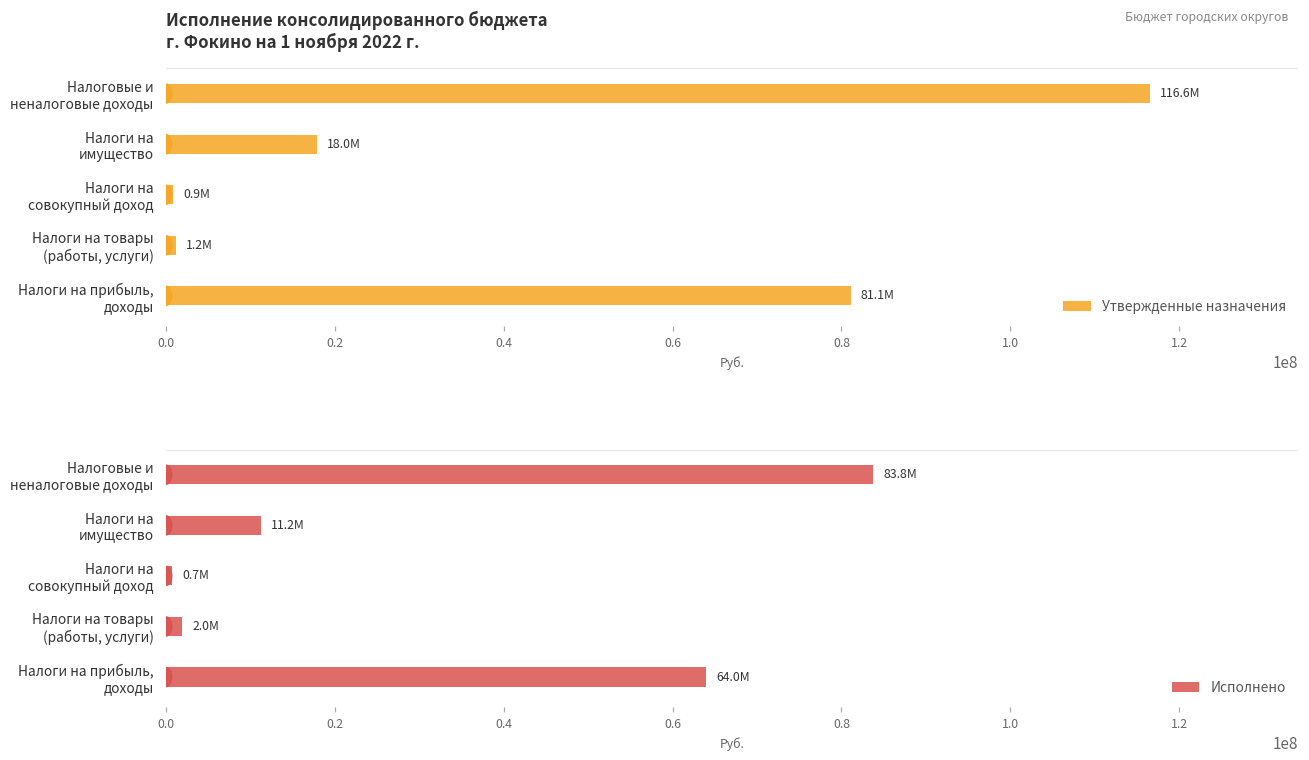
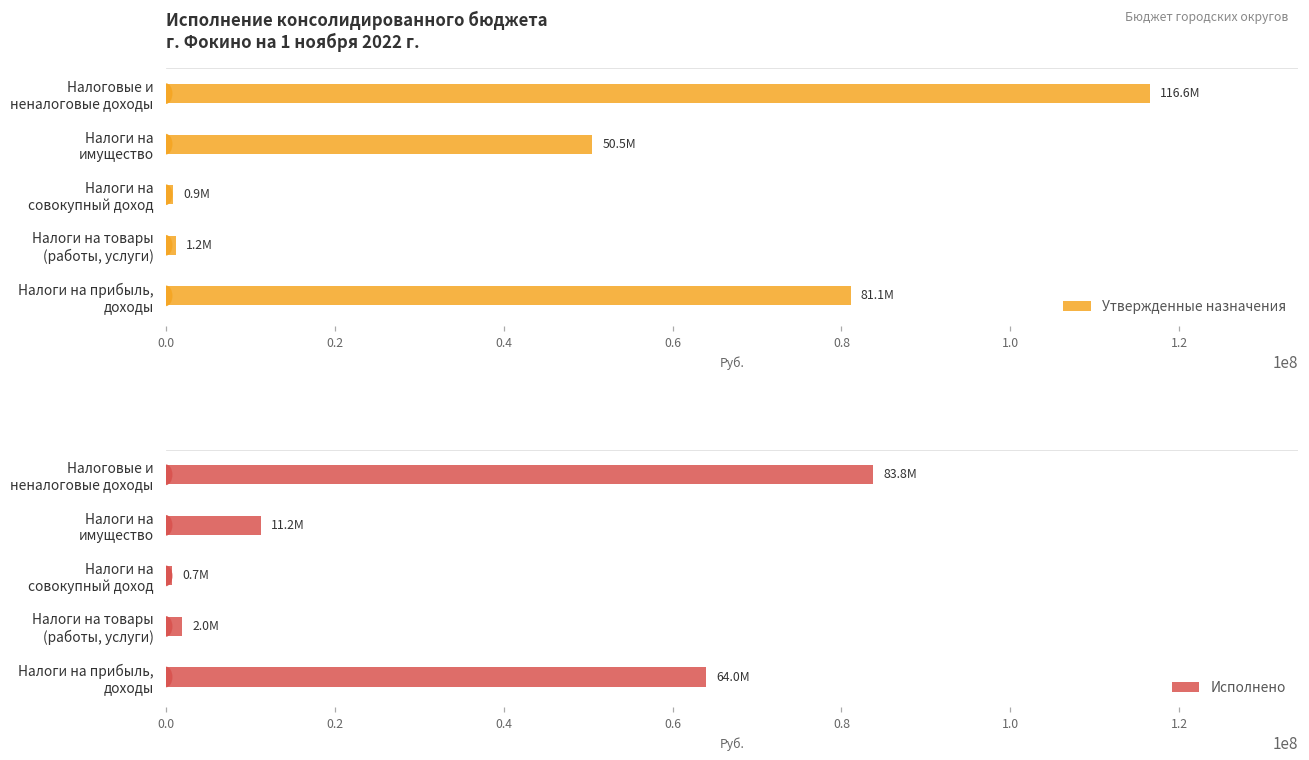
  {
    "Исполнение консолидированного бюджета г. Фокино на 1 ноября 2022 г.": {
      "Налоговые и неналоговые доходы": "116.6M",
-     "Налоги на имущество": "18.0M",
+     "Налоги на имущество": "50.5M",
      "Налоги на совокупный доход": "0.9M",
      "Налоги на товары (работы, услуги)": "1.2M",
      "Налоги на прибыль, доходы": "81.1M"
    }
  }
